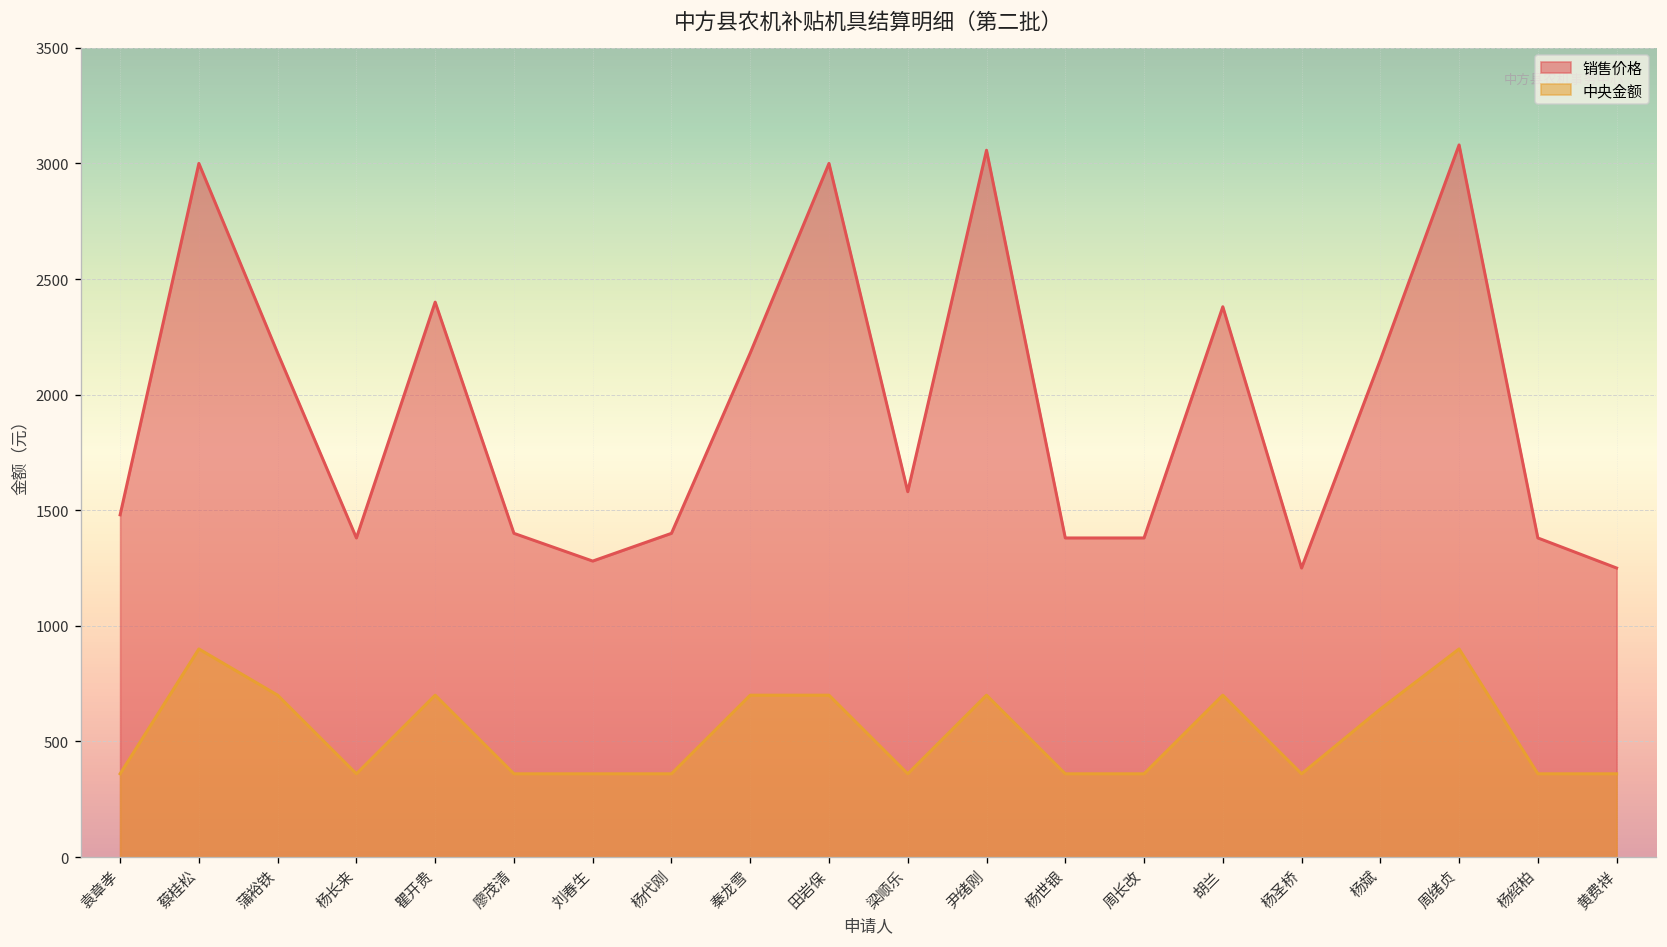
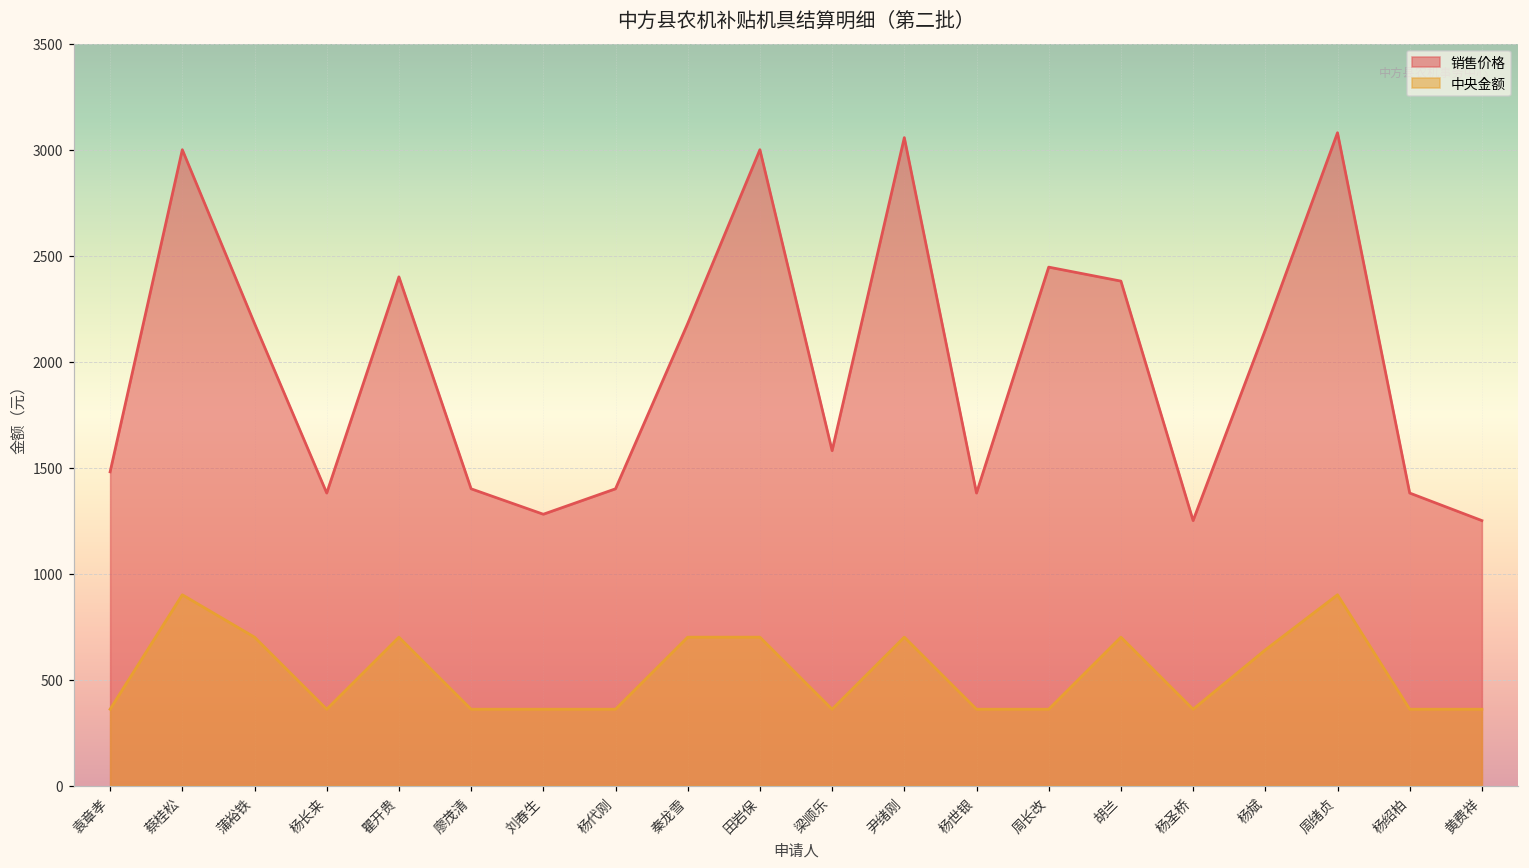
  {
    "销售价格": {
      "袁章孝": 1480,
      "蔡桂松": 3000,
      "蒲裕铁": 2180,
      "杨长来": 1380,
      "瞿开贵": 2400,
      "廖茂清": 1400,
      "刘春生": 1280,
      "杨代刚": 1400,
      "秦龙雪": 2180,
      "田岩保": 3000,
      "梁顺乐": 1580,
      "尹绪刚": 3060,
      "杨世银": 1380,
-     "周长改": 1380,
+     "周长改": 2450,
      "胡兰": 2380,
      "杨圣桥": 1250,
      "杨斌": 2150,
      "周绪贞": 3080,
      "杨绍柏": 1380,
      "黄费祥": 1250
    },
    "中央金额": {
      "袁章孝": 360,
      "蔡桂松": 900,
      "蒲裕铁": 700,
      "杨长来": 360,
      "瞿开贵": 700,
      "廖茂清": 360,
      "刘春生": 360,
      "杨代刚": 360,
      "秦龙雪": 700,
      "田岩保": 700,
      "梁顺乐": 360,
      "尹绪刚": 700,
      "杨世银": 360,
      "周长改": 360,
      "胡兰": 700,
      "杨圣桥": 360,
      "杨斌": 640,
      "周绪贞": 900,
      "杨绍柏": 360,
      "黄费祥": 360
    }
  }
